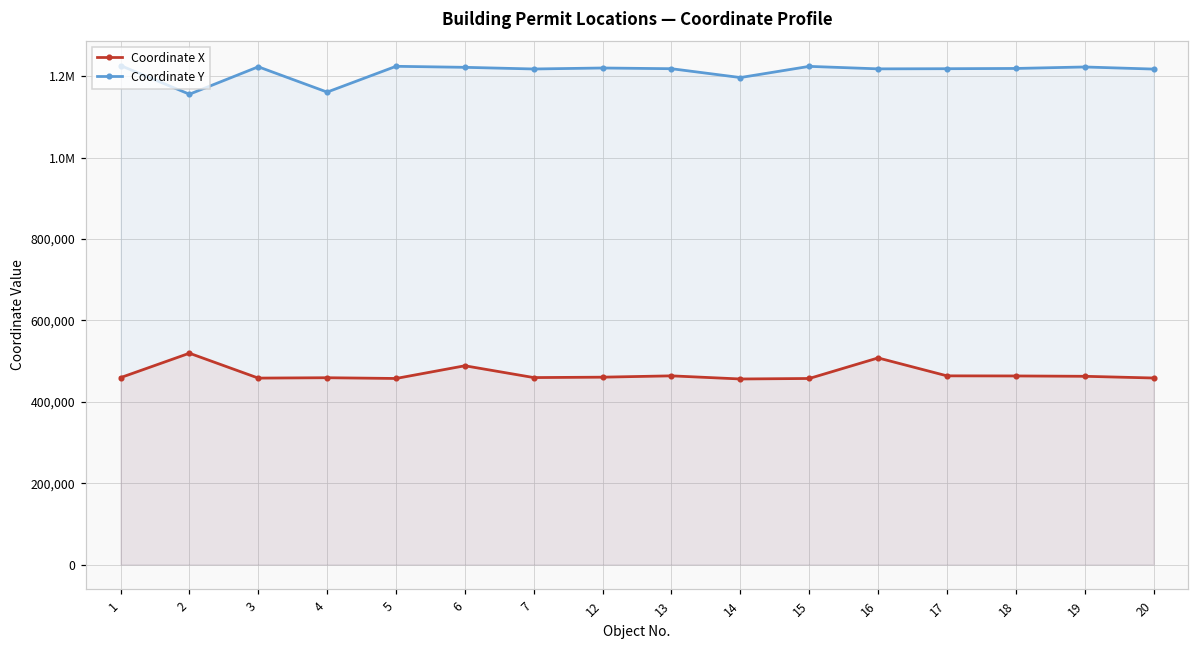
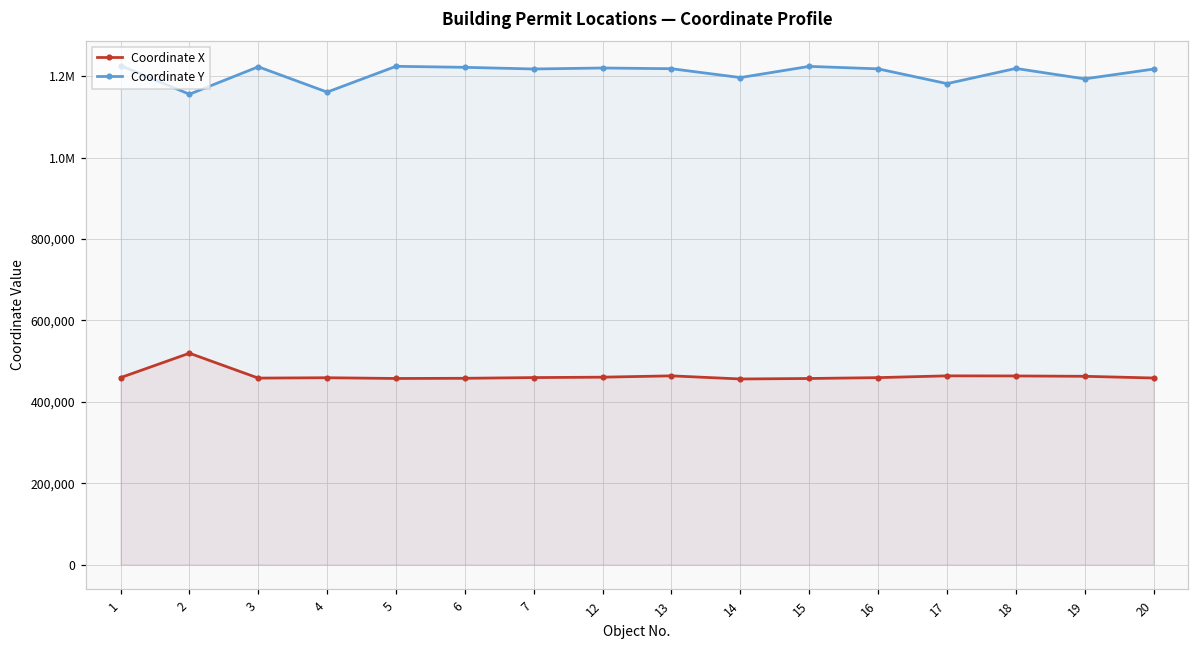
  {
    "Coordinate X": {
      "1": "460,000",
      "2": "520,000",
      "3": "460,000",
      "4": "460,000",
      "5": "460,000",
-     "6": "490,000",
+     "6": "460,000",
      "7": "460,000",
      "12": "460,000",
      "13": "460,000",
      "14": "460,000",
      "15": "460,000",
-     "16": "510,000",
+     "16": "460,000",
      "17": "460,000",
      "18": "460,000",
      "19": "460,000",
      "20": "460,000"
    },
    "Coordinate Y": {
      "2": "1,160,000",
      "3": "1,220,000",
      "4": "1,160,000",
      "5": "1,220,000",
      "6": "1,220,000",
      "7": "1,220,000",
      "12": "1,220,000",
      "13": "1,220,000",
      "14": "1,200,000",
      "15": "1,220,000",
      "16": "1,220,000",
-     "17": "1,220,000",
+     "17": "1,180,000",
      "18": "1,220,000",
-     "19": "1,220,000",
+     "19": "1,190,000",
      "20": "1,220,000"
    }
  }
